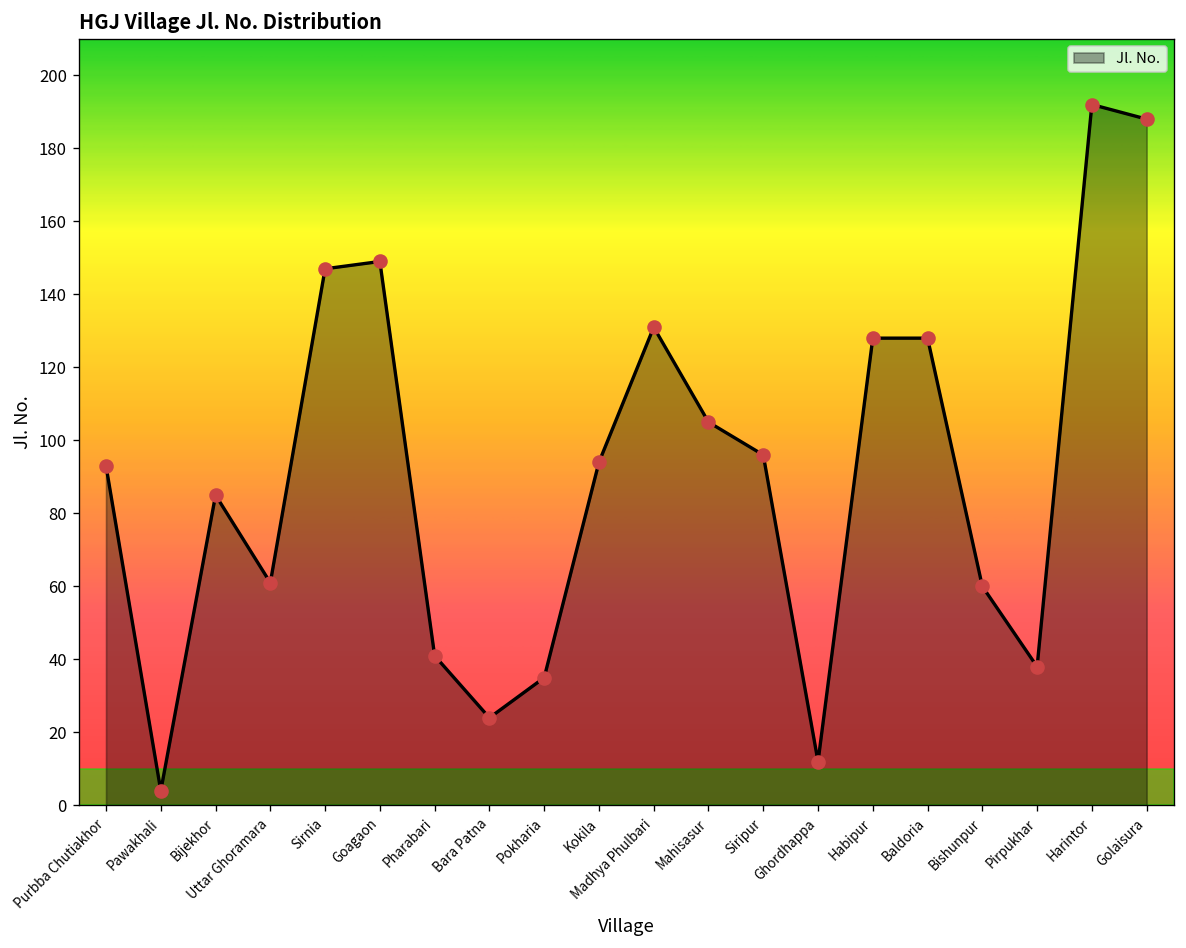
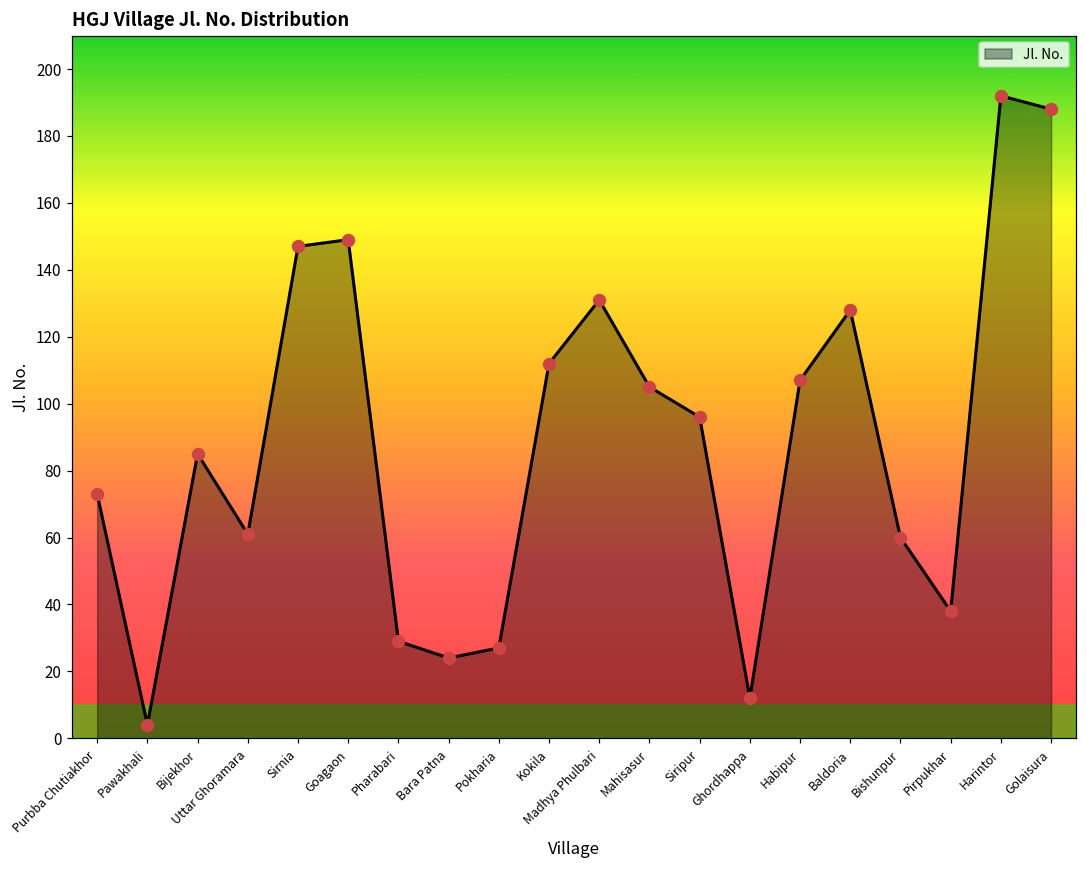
  {
-   "Purbba Chutiakhor": 93,
+   "Purbba Chutiakhor": 73,
    "Bijekhor": 85,
    "Uttar Ghoramara": 61,
    "Sirnia": 147,
    "Goagaon": 149,
-   "Pharabari": 41,
+   "Pharabari": 29,
    "Bara Patna": 24,
-   "Pokharia": 35,
-   "Kokila": 94,
+   "Pokharia": 27,
+   "Kokila": 112,
    "Madhya Phulbari": 131,
    "Mahisasur": 105,
    "Siripur": 96,
    "Ghordhappa": 12,
-   "Habipur": 128,
+   "Habipur": 107,
    "Baldoria": 128,
    "Bishunpur": 60,
    "Pirpukhar": 38,
    "Harintor": 192,
    "Golaisura": 188
  }
